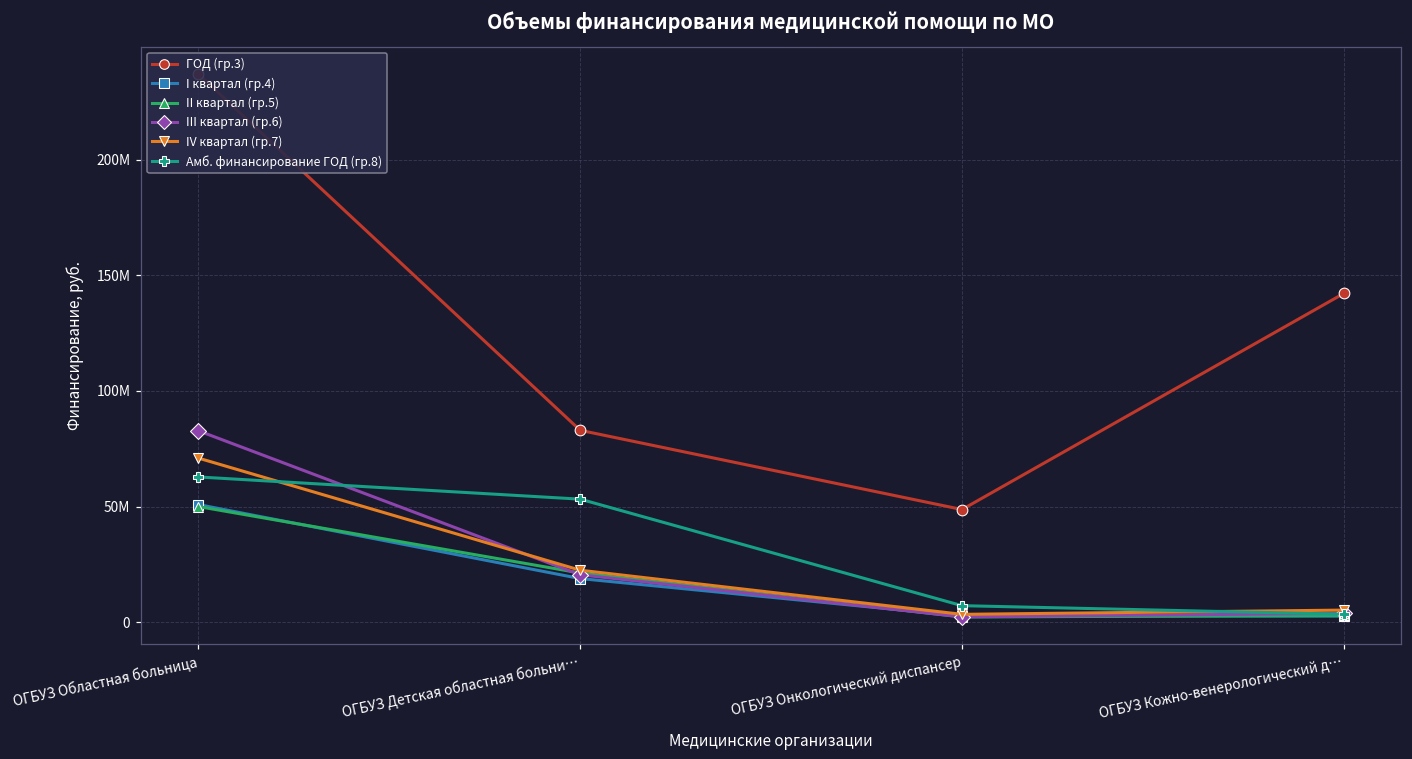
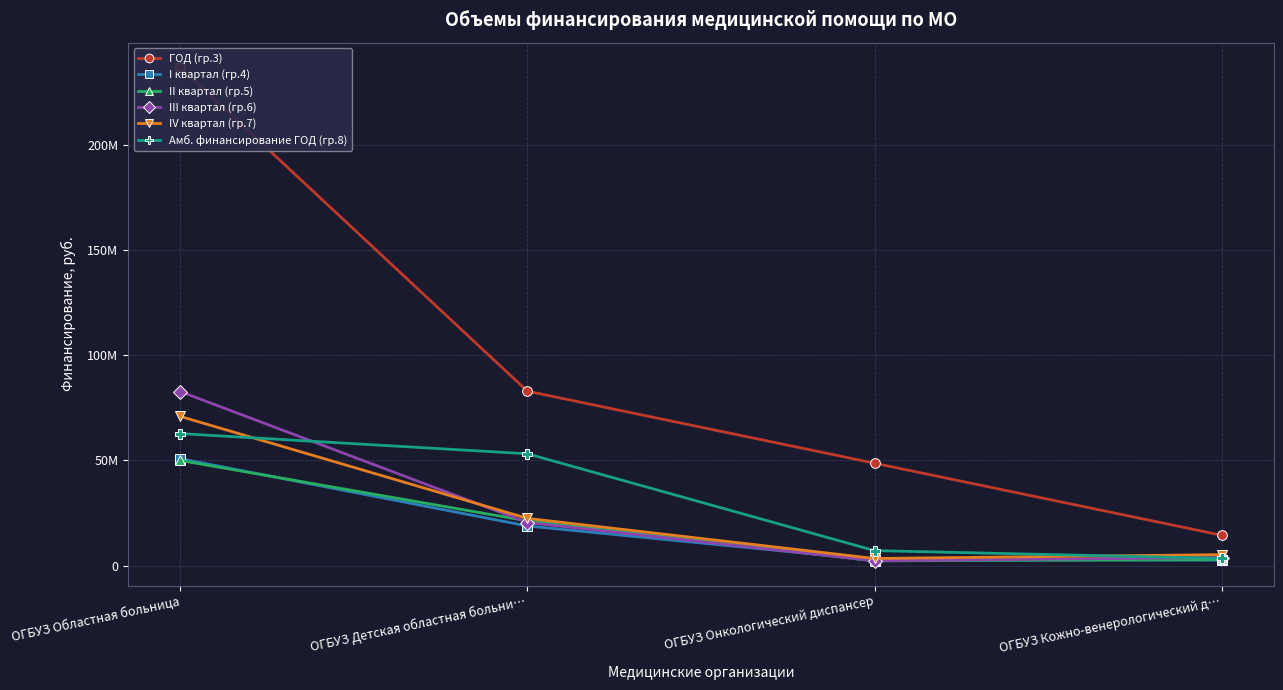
  {
    "ГОД (гр.3)": {
      "ОГБУЗ Детская областная больни…": 83000000,
      "ОГБУЗ Онкологический диспансер": 49000000,
-     "ОГБУЗ Кожно-венерологический д…": 142000000
+     "ОГБУЗ Кожно-венерологический д…": 14000000
    },
    "I квартал (гр.4)": {
      "ОГБУЗ Детская областная больни…": 19000000
    },
    "III квартал (гр.6)": {
      "ОГБУЗ Областная больница": 83000000
    },
    "IV квартал (гр.7)": {
      "ОГБУЗ Областная больница": 71000000,
      "ОГБУЗ Кожно-венерологический д…": 5000000
    }
  }
